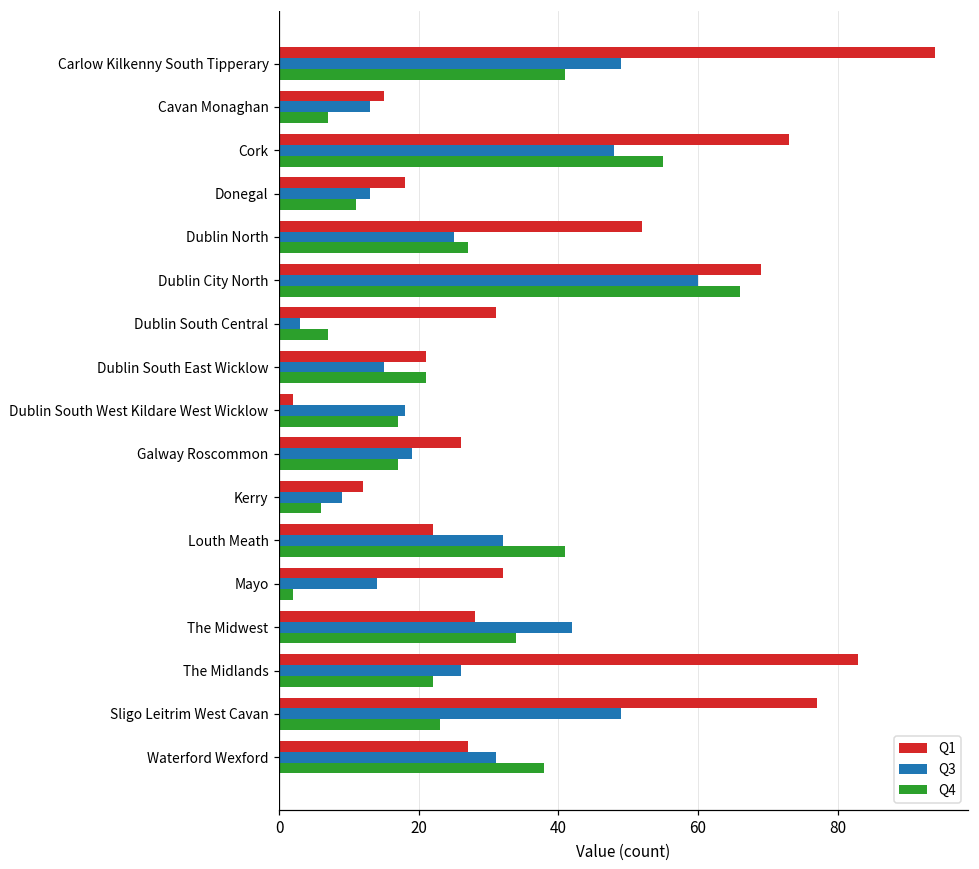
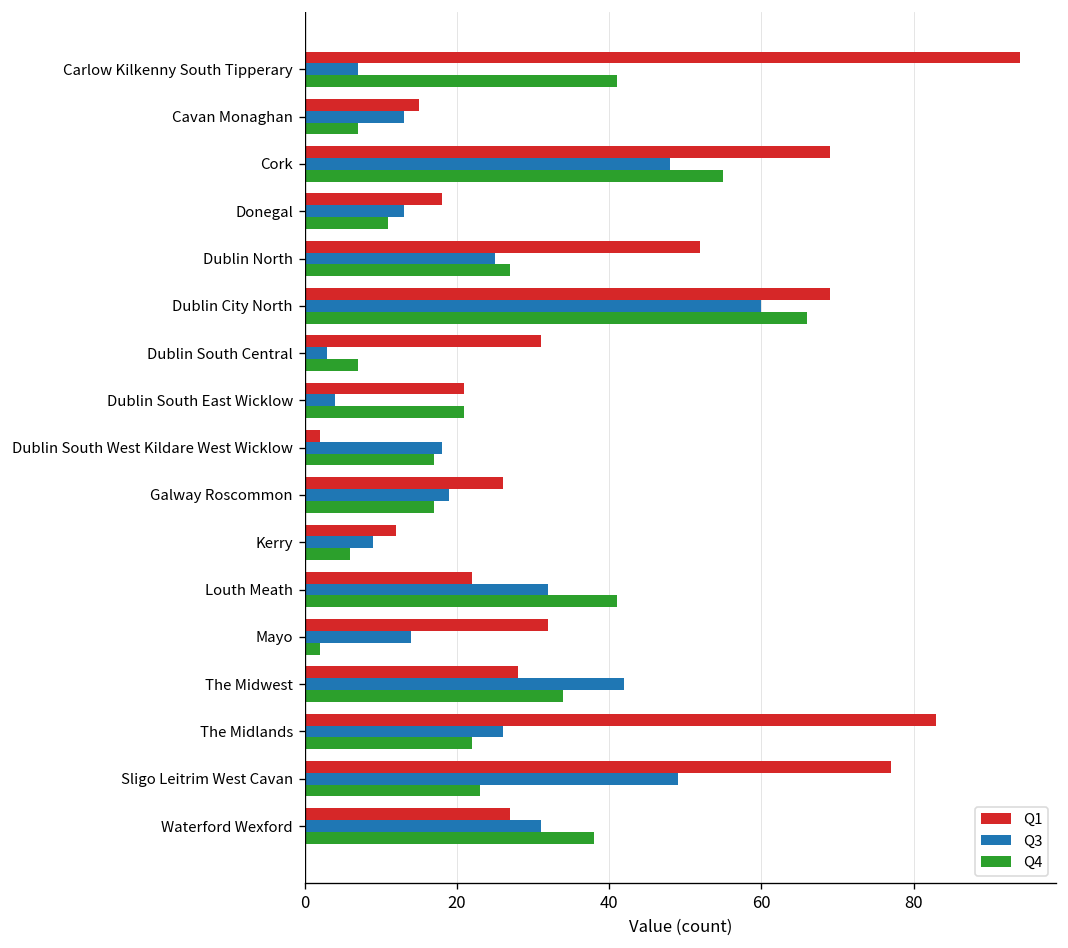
  {
    "Q1": {
      "Carlow Kilkenny South Tipperary": 94,
      "Cavan Monaghan": 15,
-     "Cork": 73,
+     "Cork": 69,
      "Donegal": 18,
      "Dublin North": 52,
      "Dublin City North": 69,
      "Dublin South Central": 31,
      "Dublin South East Wicklow": 21,
      "Dublin South West Kildare West Wicklow": 2,
      "Galway Roscommon": 26,
      "Kerry": 12,
      "Louth Meath": 22,
      "Mayo": 32,
      "The Midwest": 28,
      "The Midlands": 83,
      "Sligo Leitrim West Cavan": 77,
      "Waterford Wexford": 27
    },
    "Q3": {
-     "Carlow Kilkenny South Tipperary": 49,
+     "Carlow Kilkenny South Tipperary": 7,
      "Cavan Monaghan": 13,
      "Cork": 48,
      "Donegal": 13,
      "Dublin North": 25,
      "Dublin City North": 60,
      "Dublin South Central": 3,
-     "Dublin South East Wicklow": 15,
+     "Dublin South East Wicklow": 4,
      "Dublin South West Kildare West Wicklow": 18,
      "Galway Roscommon": 19,
      "Kerry": 9,
      "Louth Meath": 32,
      "Mayo": 14,
      "The Midwest": 42,
      "The Midlands": 26,
      "Sligo Leitrim West Cavan": 49,
      "Waterford Wexford": 31
    },
    "Q4": {
      "Carlow Kilkenny South Tipperary": 41,
      "Cavan Monaghan": 7,
      "Cork": 55,
      "Donegal": 11,
      "Dublin North": 27,
      "Dublin City North": 66,
      "Dublin South Central": 7,
      "Dublin South East Wicklow": 21,
      "Dublin South West Kildare West Wicklow": 17,
      "Galway Roscommon": 17,
      "Kerry": 6,
      "Louth Meath": 41,
      "Mayo": 2,
      "The Midwest": 34,
      "The Midlands": 22,
      "Sligo Leitrim West Cavan": 23,
      "Waterford Wexford": 38
    }
  }
